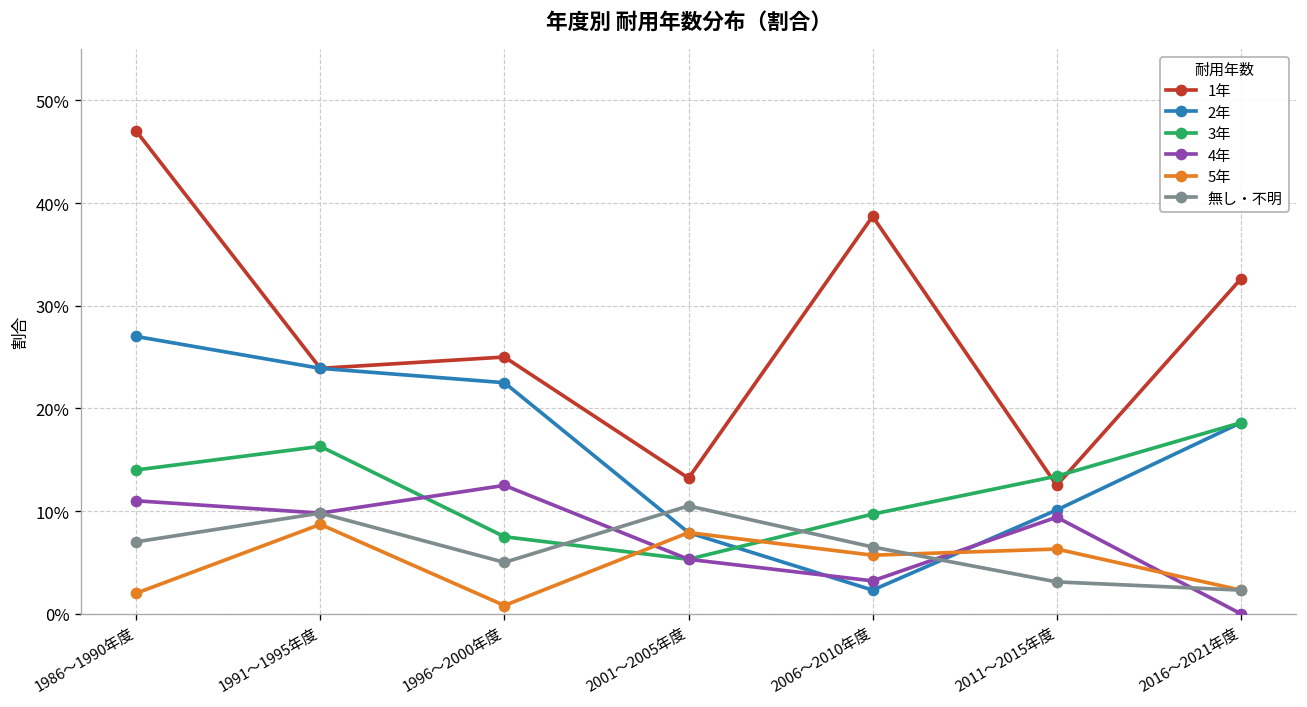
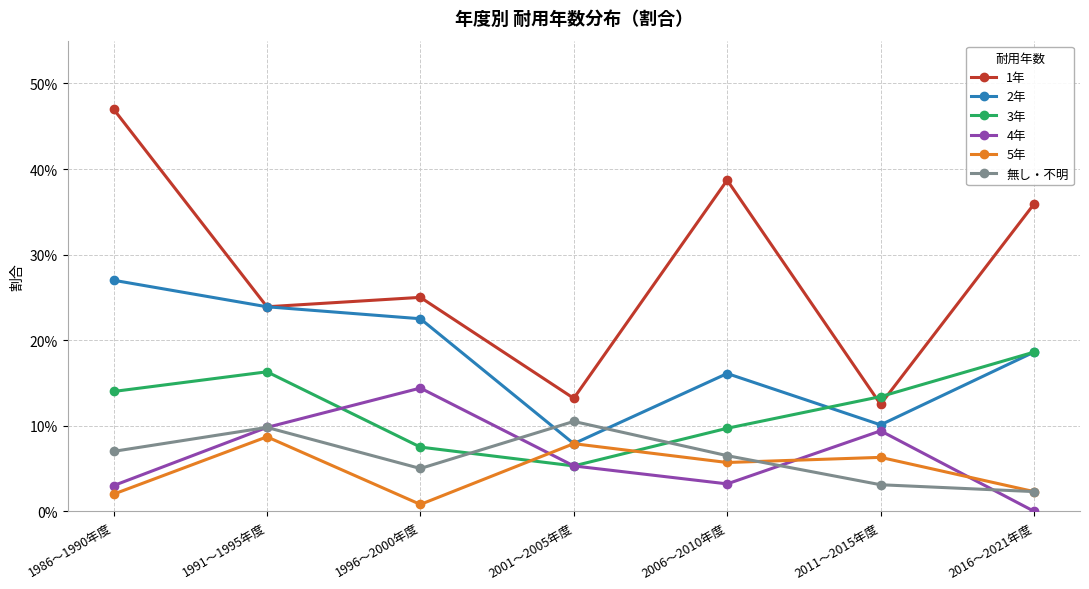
  {
    "1年": {
      "1986～1990年度": "47%",
      "1996～2000年度": "25%",
      "2001～2005年度": "13%",
      "2006～2010年度": "39%",
      "2011～2015年度": "13%",
-     "2016～2021年度": "33%"
+     "2016～2021年度": "36%"
    },
    "2年": {
      "1986～1990年度": "27%",
      "1996～2000年度": "23%",
-     "2006～2010年度": "2%",
+     "2006～2010年度": "16%",
      "2011～2015年度": "10%"
    },
    "3年": {
      "1986～1990年度": "14%",
      "1991～1995年度": "16%",
      "1996～2000年度": "8%",
      "2006～2010年度": "10%",
      "2011～2015年度": "13%"
    },
    "4年": {
-     "1986～1990年度": "11%",
-     "1996～2000年度": "13%",
+     "1986～1990年度": "3%",
+     "1996～2000年度": "14%",
      "2006～2010年度": "3%",
      "2011～2015年度": "9%",
      "2016～2021年度": "0%"
    },
    "5年": {
      "1986～1990年度": "2%",
      "1991～1995年度": "9%",
      "1996～2000年度": "1%",
      "2006～2010年度": "6%",
      "2011～2015年度": "6%"
    },
    "無し・不明": {
      "1986～1990年度": "7%",
      "1996～2000年度": "5%",
      "2001～2005年度": "11%",
      "2006～2010年度": "7%",
      "2011～2015年度": "3%"
    }
  }
